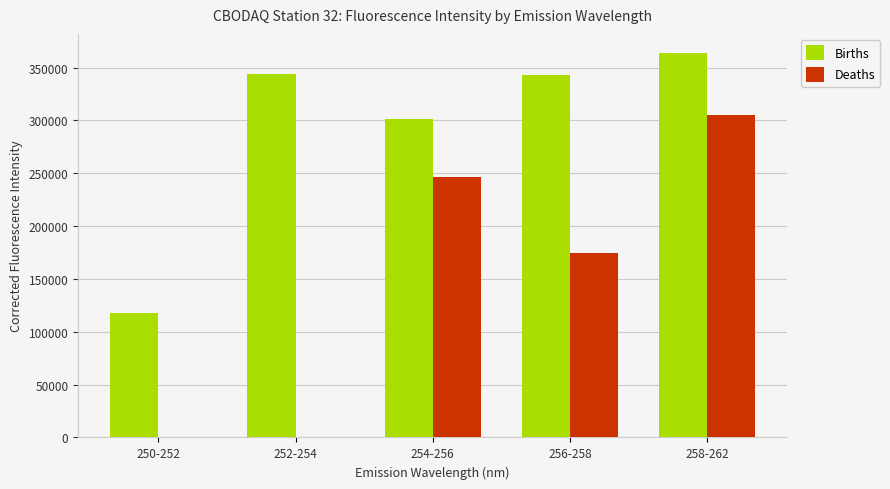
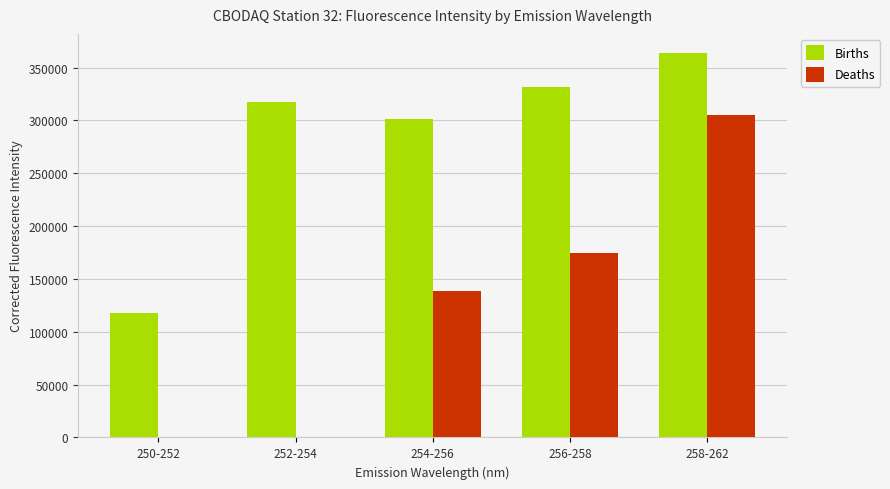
  {
    "Births": {
      "250-252": 118000,
-     "252-254": 344000,
+     "252-254": 317000,
      "254-256": 302000,
-     "256-258": 343000,
+     "256-258": 332000,
      "258-262": 364000
    },
    "Deaths": {
      "250-252": 0,
      "252-254": 0,
-     "254-256": 247000,
+     "254-256": 138000,
      "256-258": 175000,
      "258-262": 305000
    }
  }
